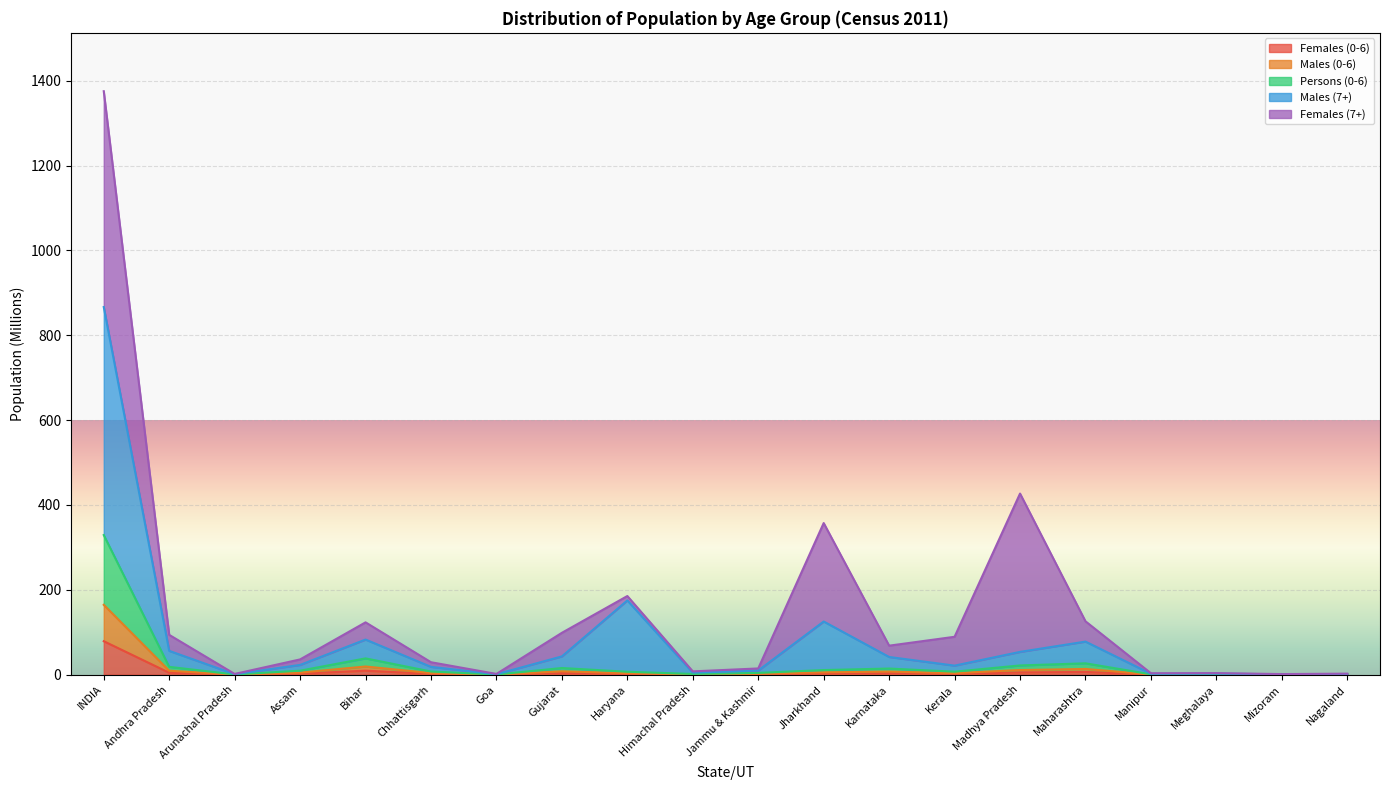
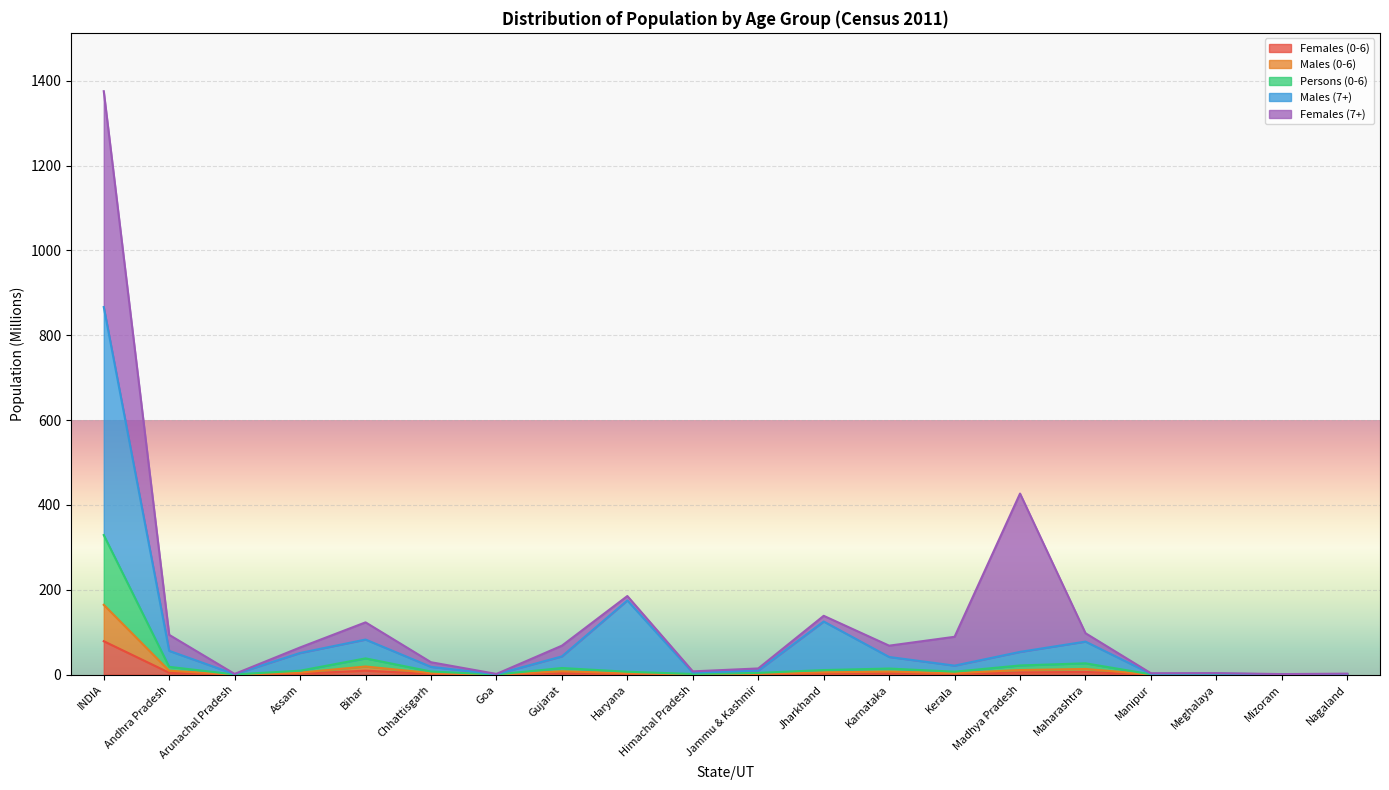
  {
    "Persons (0-6)": {
      "INDIA": 160,
      "Andhra Pradesh": 10,
      "Bihar": 20,
      "Gujarat": 10,
      "Karnataka": 10,
      "Madhya Pradesh": 10,
      "Maharashtra": 10
    },
    "Males (7+)": {
      "INDIA": 540,
      "Andhra Pradesh": 40,
-     "Assam": 10,
+     "Assam": 40,
      "Bihar": 40,
      "Chhattisgarh": 10,
      "Gujarat": 30,
      "Haryana": 170,
      "Jharkhand": 110,
      "Karnataka": 30,
      "Kerala": 10,
      "Madhya Pradesh": 30,
      "Maharashtra": 50
    },
    "Females (7+)": {
      "INDIA": 510,
      "Andhra Pradesh": 40,
      "Assam": 10,
      "Bihar": 40,
      "Chhattisgarh": 10,
-     "Gujarat": 60,
+     "Gujarat": 30,
      "Haryana": 10,
-     "Jharkhand": 230,
+     "Jharkhand": 10,
      "Karnataka": 30,
      "Kerala": 70,
      "Madhya Pradesh": 370,
-     "Maharashtra": 50
+     "Maharashtra": 20
    }
  }
